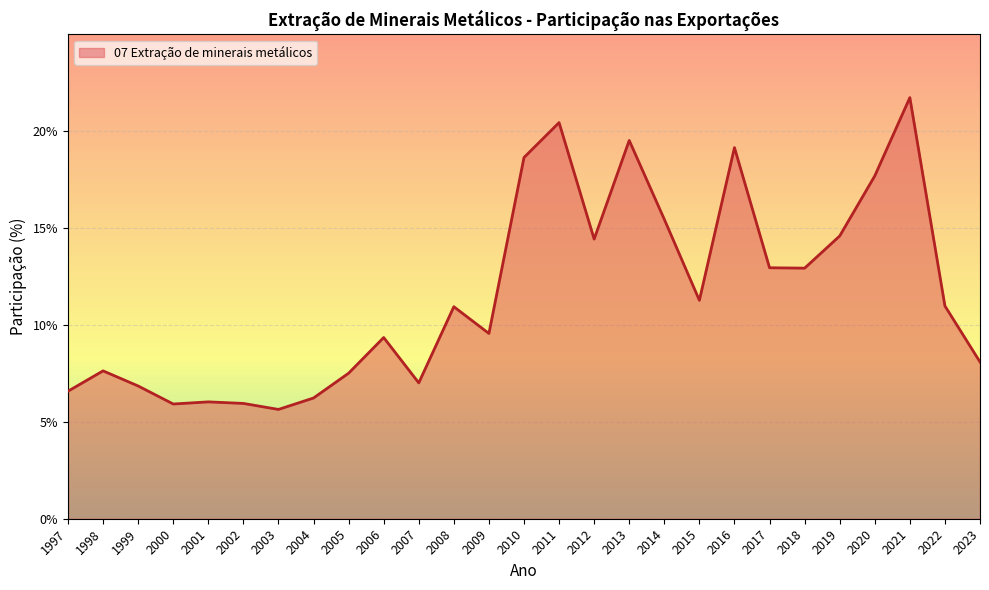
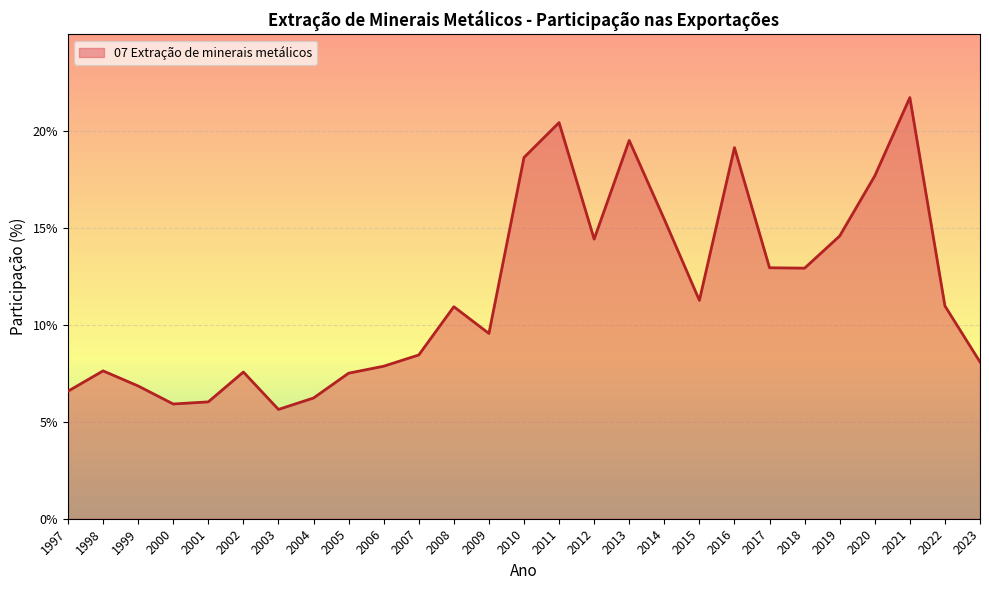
  {
    "1997": "6.6%",
    "1998": "7.6%",
    "1999": "6.9%",
    "2000": "5.9%",
    "2001": "6.0%",
-   "2002": "6.0%",
+   "2002": "7.6%",
    "2003": "5.6%",
    "2004": "6.2%",
    "2005": "7.5%",
-   "2006": "9.4%",
-   "2007": "7.0%",
+   "2006": "7.9%",
+   "2007": "8.5%",
    "2008": "10.9%",
    "2009": "9.6%",
    "2010": "18.6%",
    "2011": "20.4%",
    "2012": "14.4%",
    "2013": "19.5%",
    "2014": "15.5%",
    "2015": "11.3%",
    "2016": "19.2%",
    "2017": "13.0%",
    "2018": "12.9%",
    "2019": "14.6%",
    "2020": "17.7%",
    "2021": "21.7%",
    "2022": "11.0%",
    "2023": "8.1%"
  }
